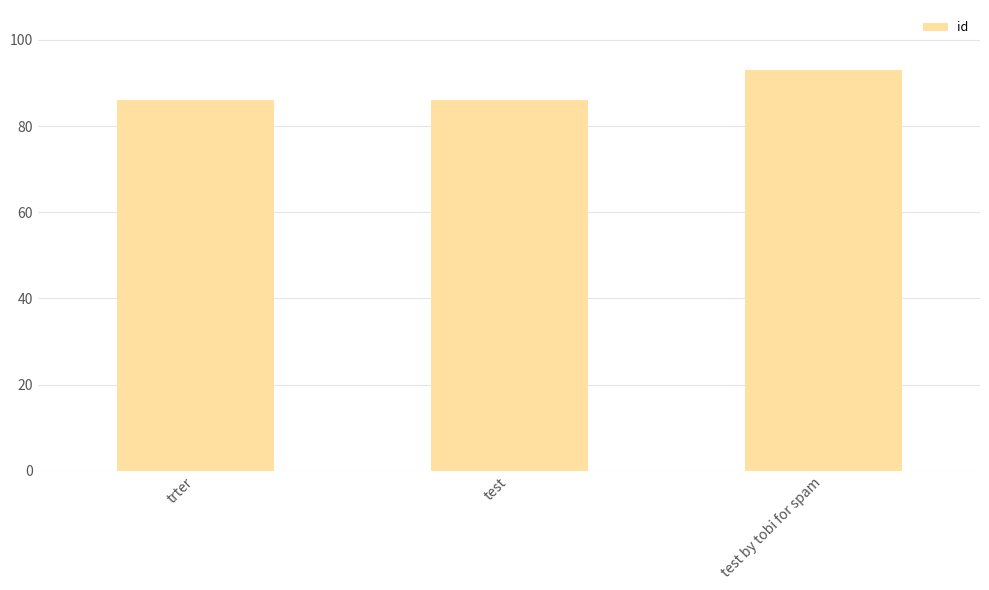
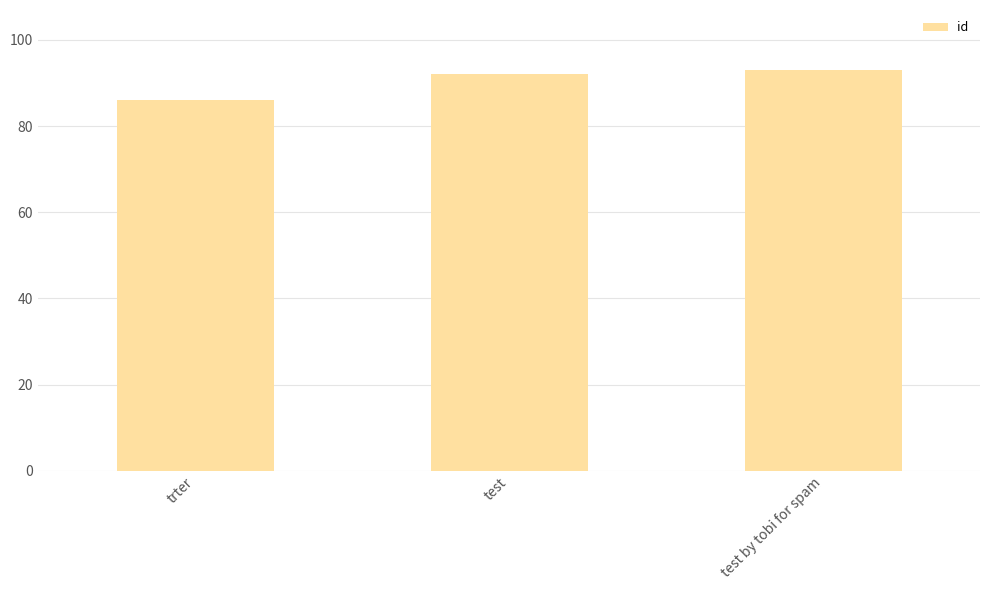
  {
    "trter": 86,
-   "test": 86,
+   "test": 92,
    "test by tobi for spam": 93
  }
